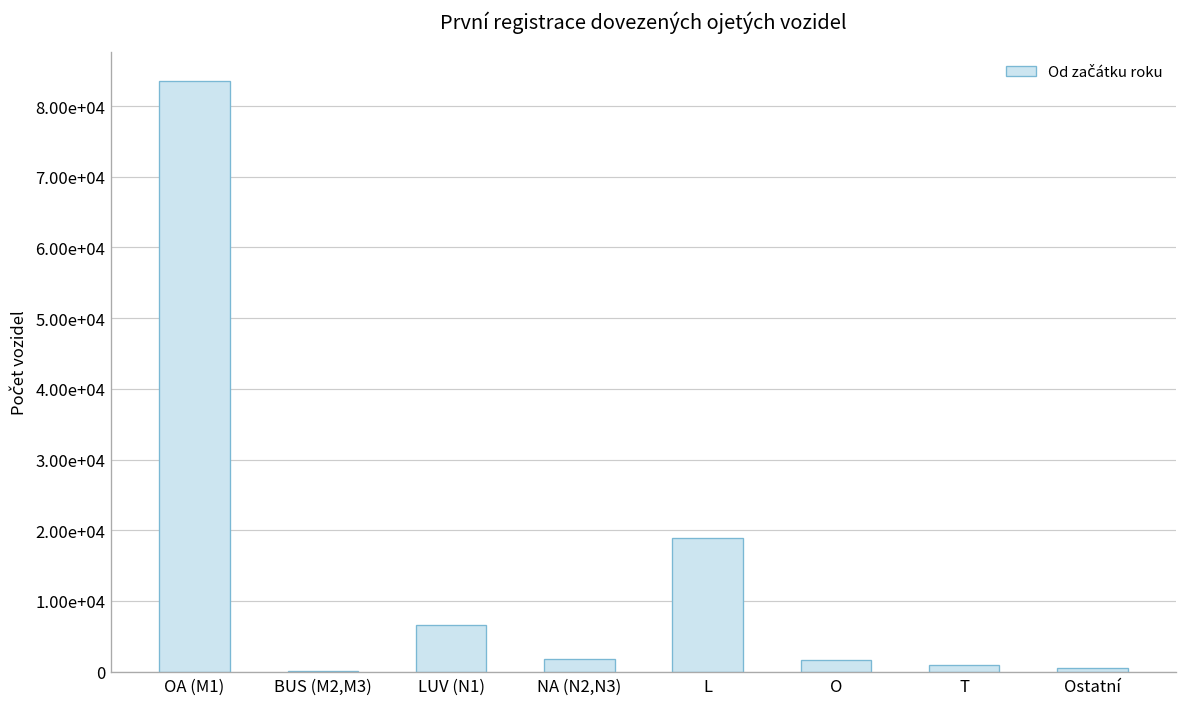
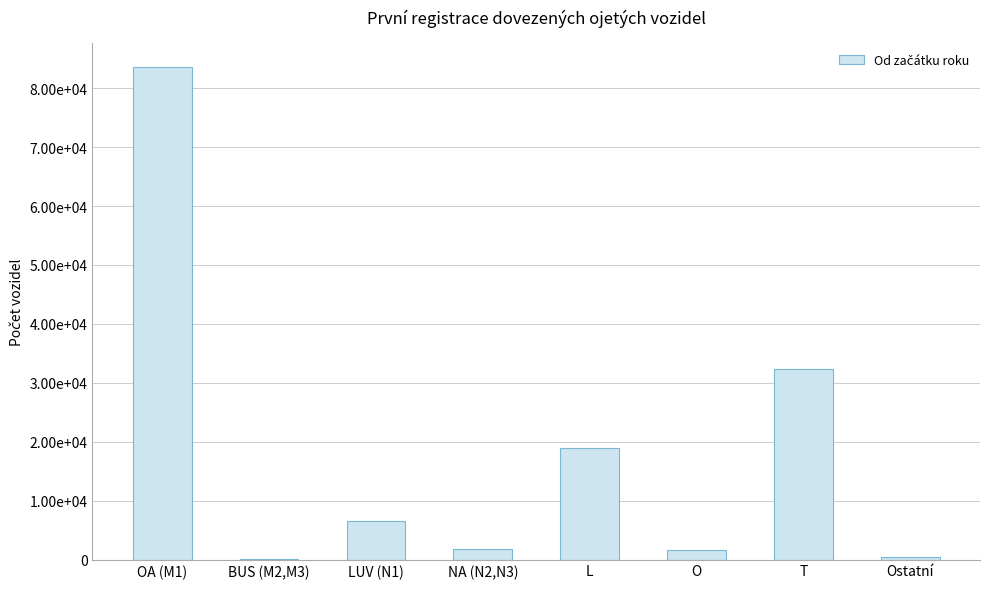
  {
    "OA (M1)": 84000,
    "LUV (N1)": 7000,
    "NA (N2,N3)": 2000,
    "L": 19000,
    "O": 2000,
-   "T": 1000,
+   "T": 32000,
    "Ostatní": 0
  }
